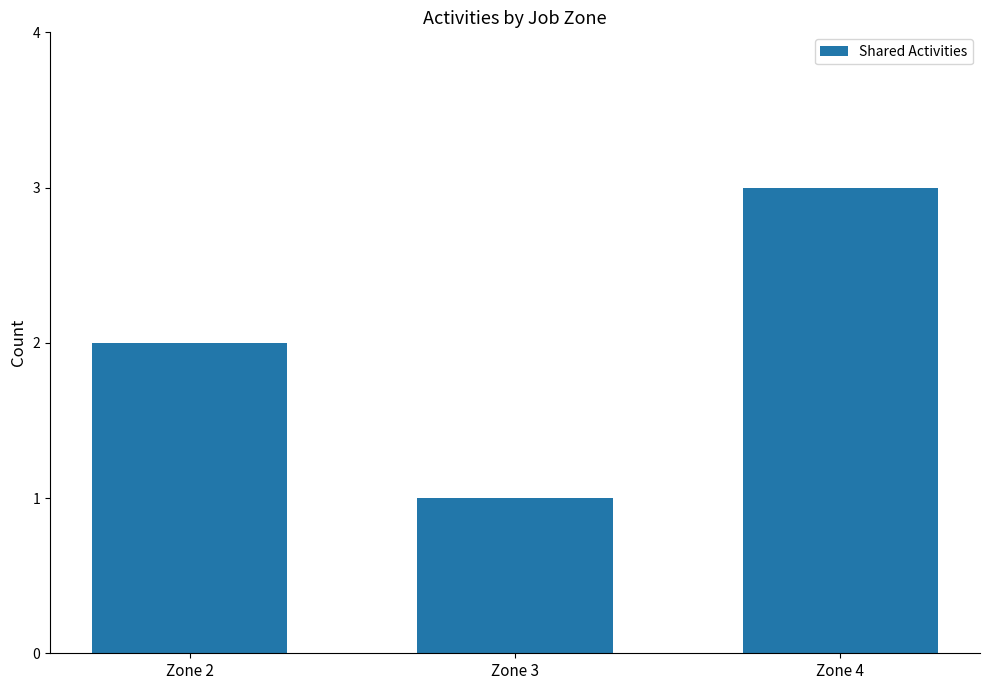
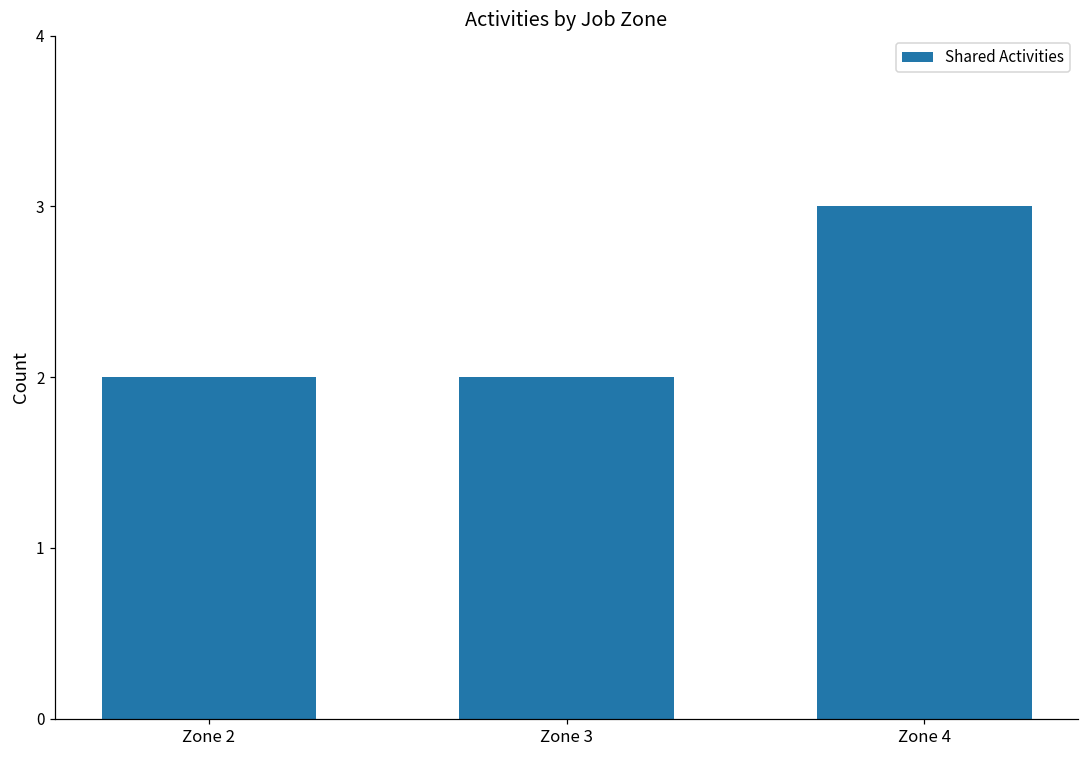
  {
    "Zone 2": 2,
-   "Zone 3": 1,
+   "Zone 3": 2,
    "Zone 4": 3
  }
